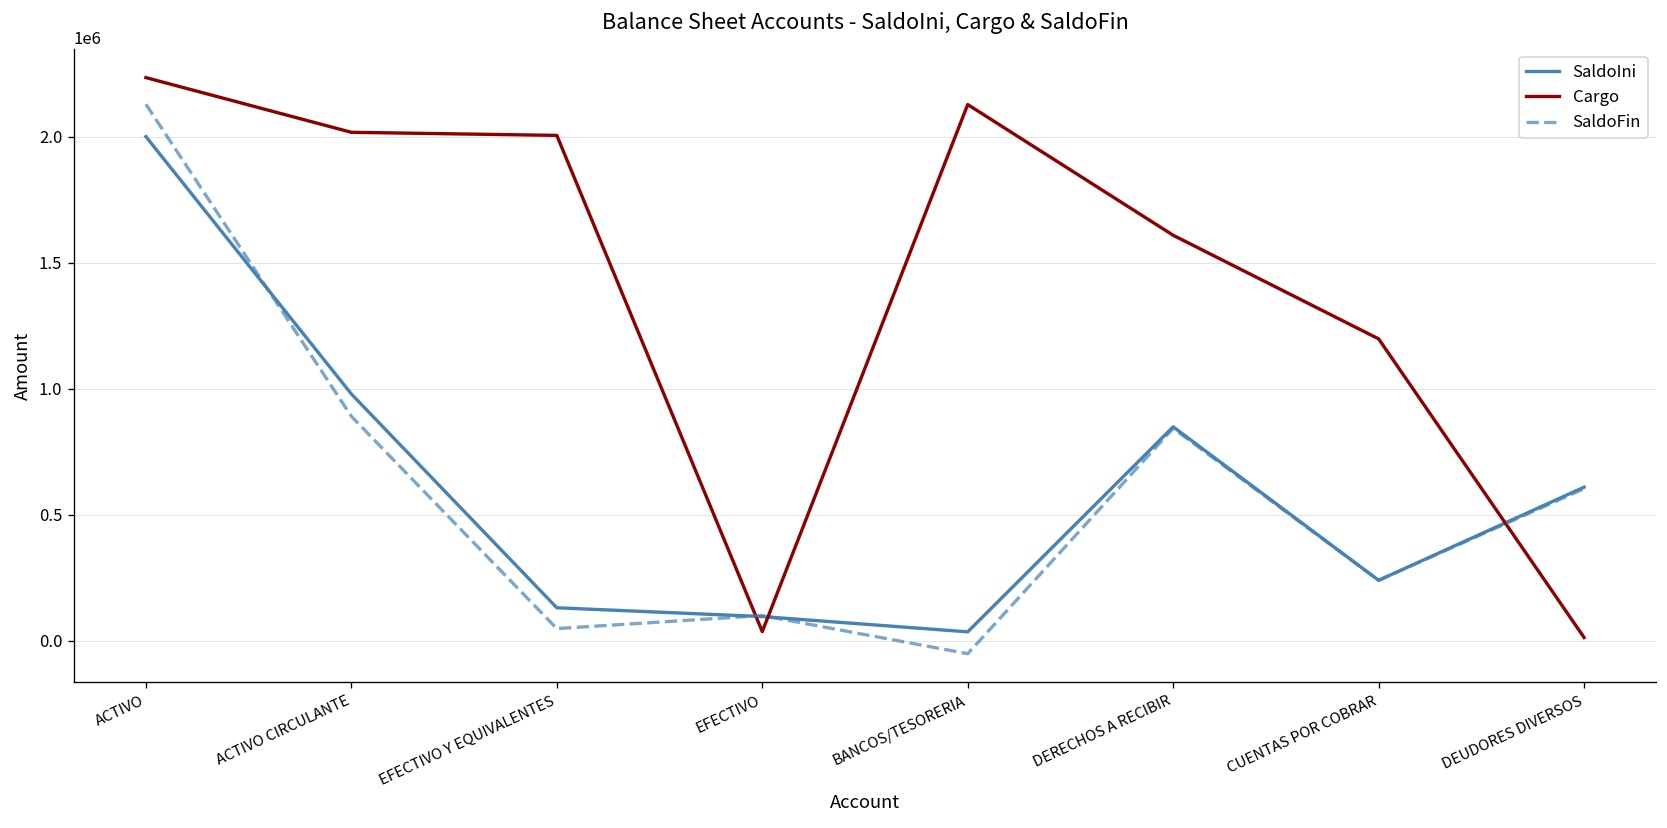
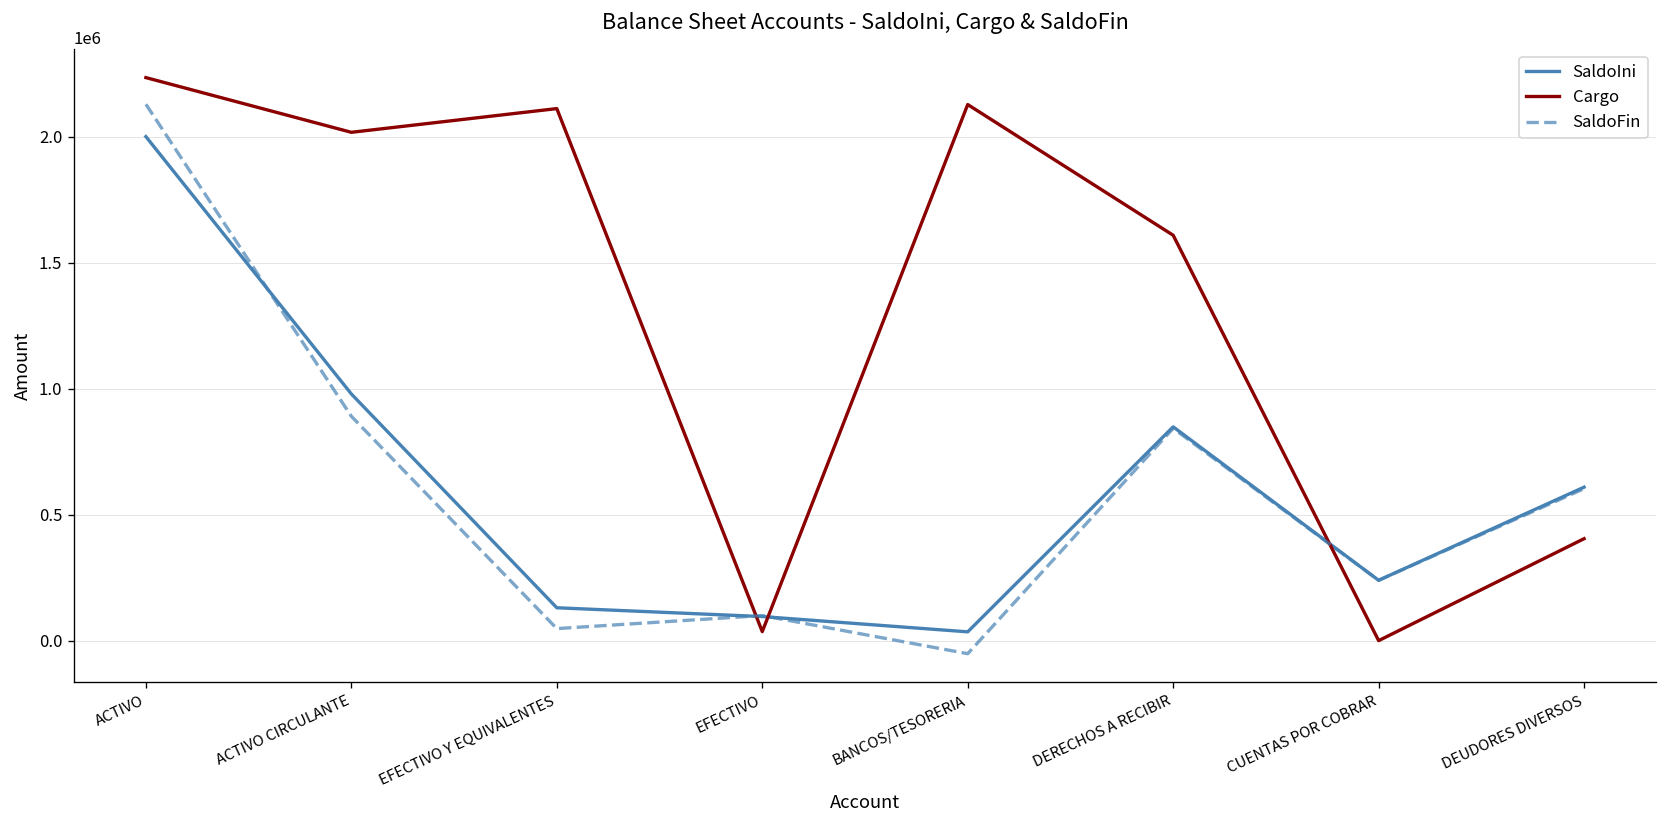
  {
    "Cargo": {
      "ACTIVO": 2230000,
      "ACTIVO CIRCULANTE": 2020000,
-     "EFECTIVO Y EQUIVALENTES": 2000000,
+     "EFECTIVO Y EQUIVALENTES": 2110000,
      "EFECTIVO": 40000,
      "BANCOS/TESORERIA": 2130000,
      "DERECHOS A RECIBIR": 1610000,
-     "CUENTAS POR COBRAR": 1200000,
-     "DEUDORES DIVERSOS": 10000
+     "CUENTAS POR COBRAR": 0,
+     "DEUDORES DIVERSOS": 400000
    }
  }
